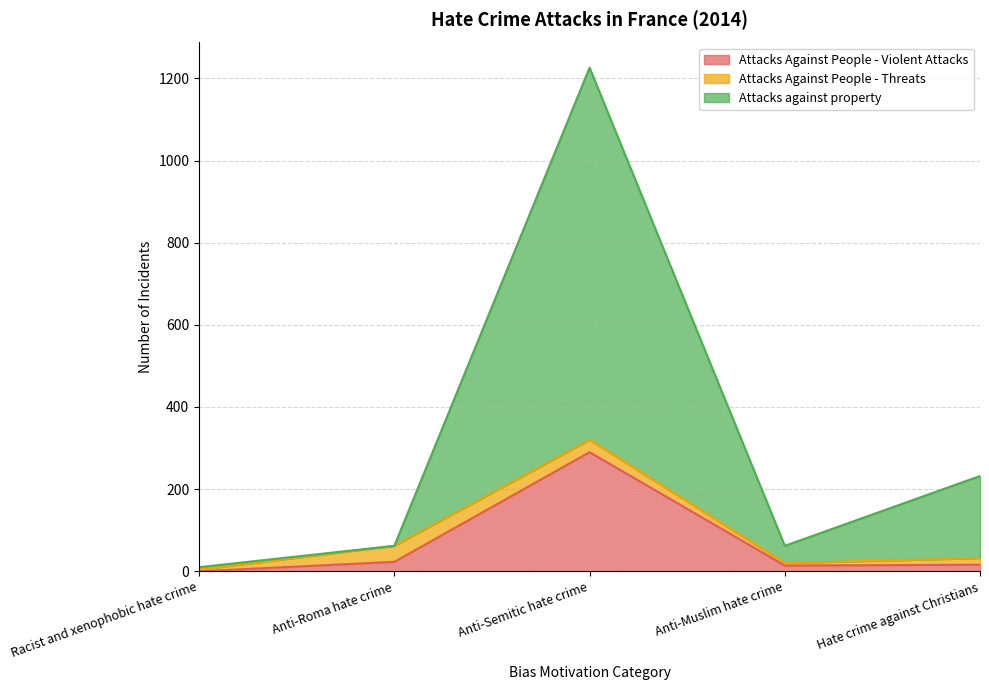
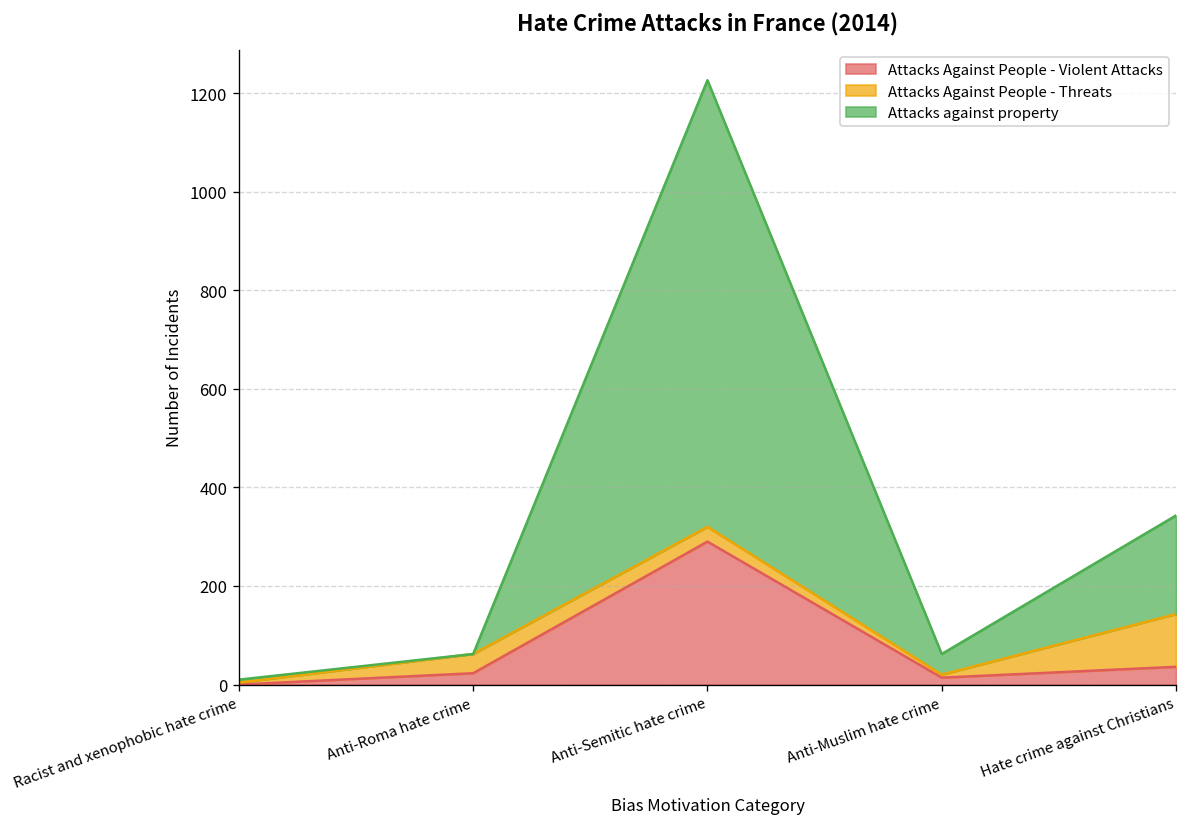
  {
    "Attacks Against People - Violent Attacks": {
      "Anti-Roma hate crime": 20,
      "Anti-Semitic hate crime": 290,
-     "Hate crime against Christians": 20
+     "Hate crime against Christians": 40
    },
    "Attacks Against People - Threats": {
      "Anti-Semitic hate crime": 30,
-     "Hate crime against Christians": 20
+     "Hate crime against Christians": 110
    },
    "Attacks against property": {
      "Anti-Semitic hate crime": 910,
      "Anti-Muslim hate crime": 40,
      "Hate crime against Christians": 200
    }
  }
